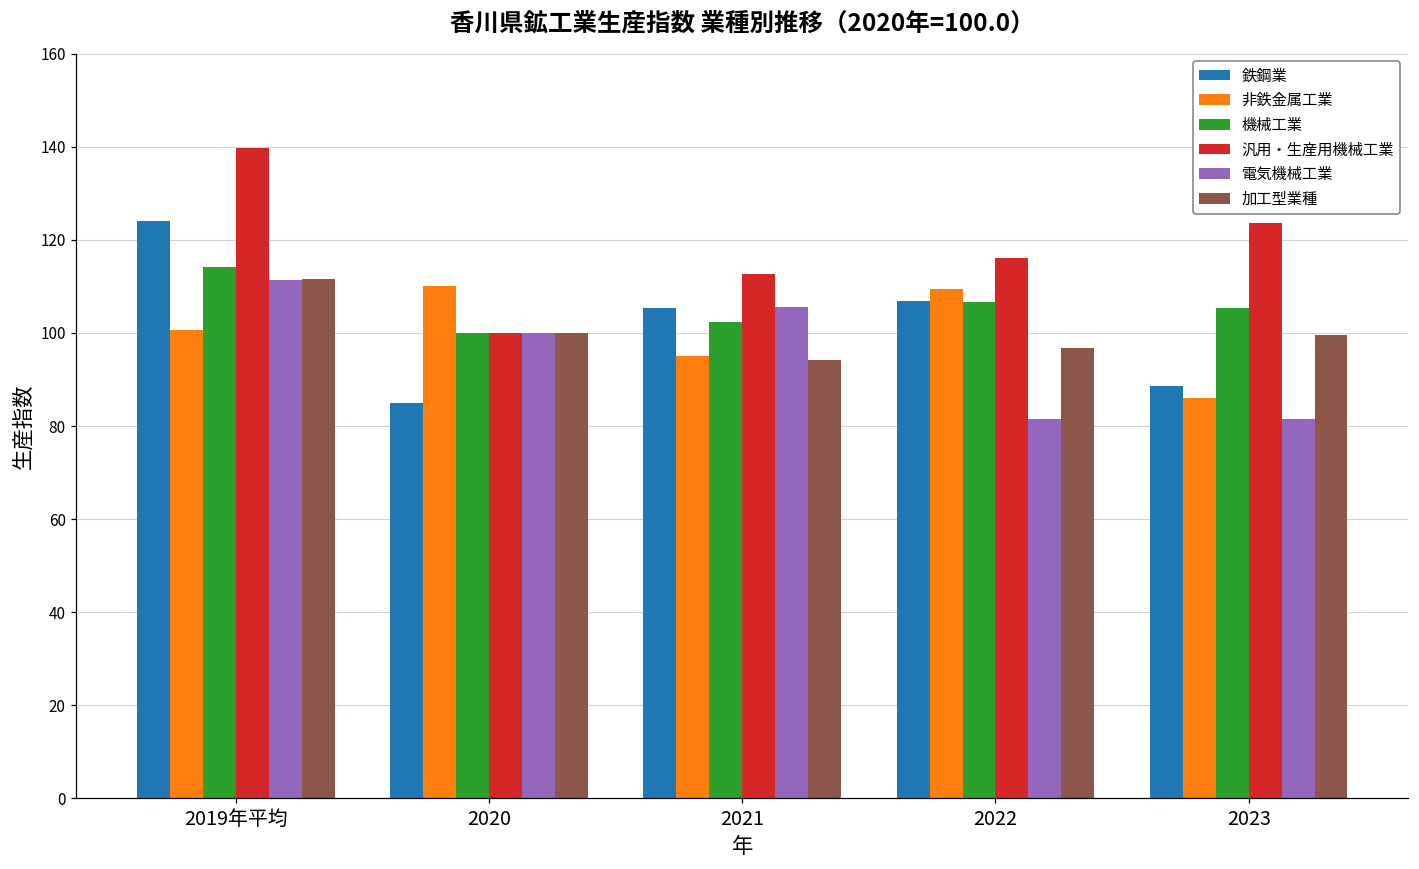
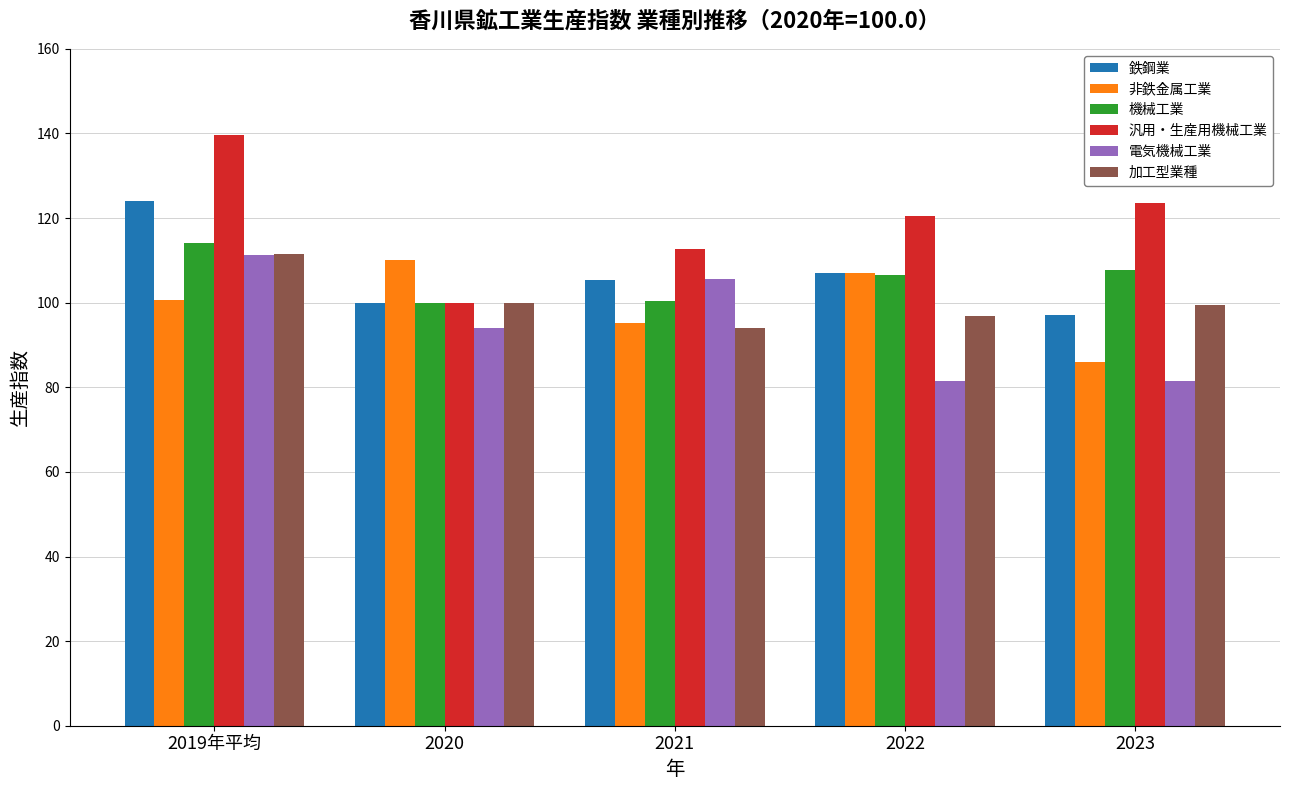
  {
    "鉄鋼業": {
      "2019年平均": 124,
-     "2020": 85,
+     "2020": 100,
      "2021": 105,
      "2022": 107,
-     "2023": 89
+     "2023": 97
    },
    "非鉄金属工業": {
      "2019年平均": 101,
      "2020": 110,
      "2021": 95,
-     "2022": 109,
+     "2022": 107,
      "2023": 86
    },
    "機械工業": {
      "2019年平均": 114,
      "2020": 100,
-     "2021": 102,
+     "2021": 101,
      "2022": 107,
-     "2023": 105
+     "2023": 108
    },
    "汎用・生産用機械工業": {
      "2019年平均": 140,
      "2020": 100,
      "2021": 113,
-     "2022": 116,
+     "2022": 120,
      "2023": 124
    },
    "電気機械工業": {
      "2019年平均": 111,
-     "2020": 100,
+     "2020": 94,
      "2021": 106,
      "2022": 82,
      "2023": 82
    },
    "加工型業種": {
      "2019年平均": 112,
      "2020": 100,
      "2021": 94,
      "2022": 97,
      "2023": 100
    }
  }
